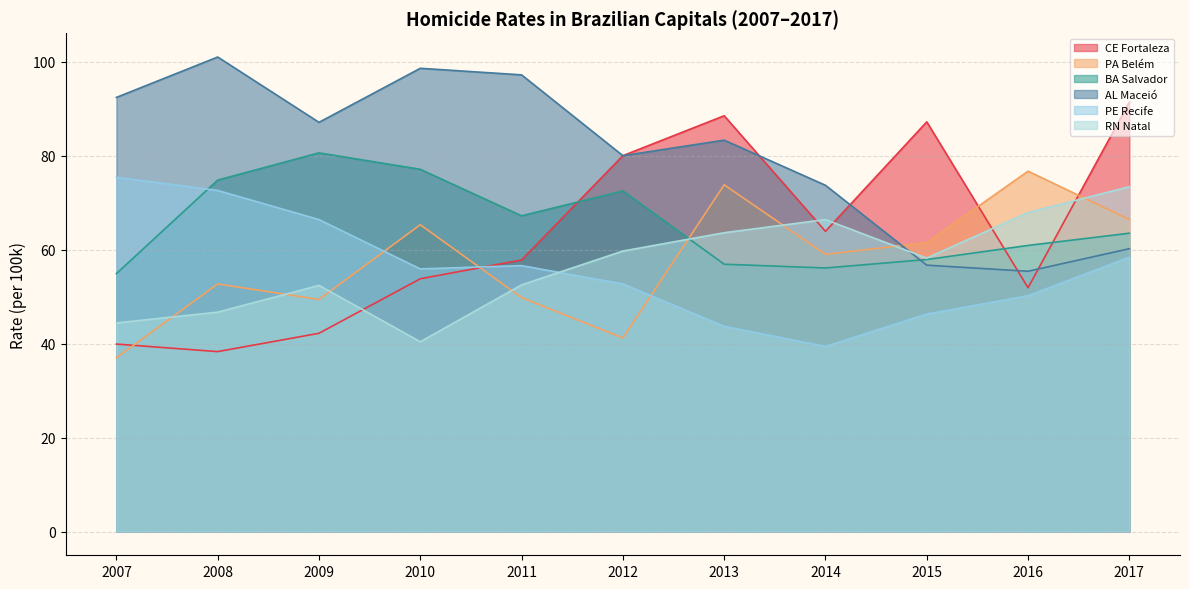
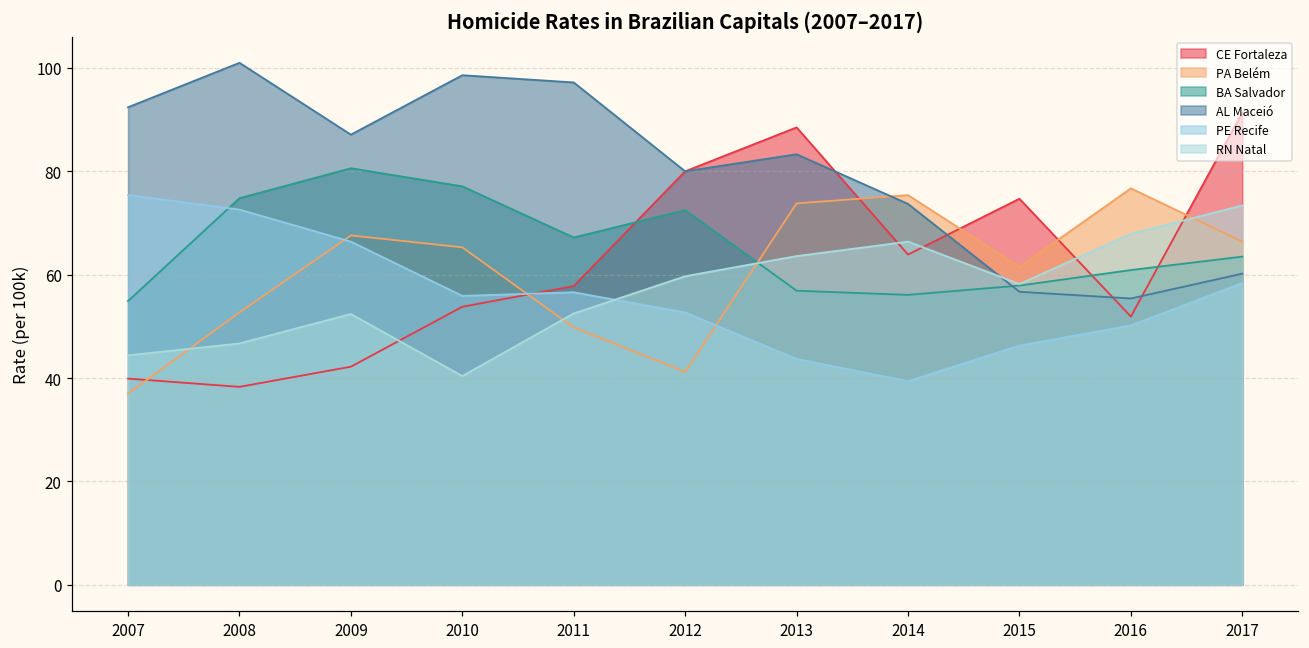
  {
    "CE Fortaleza": {
      "2007": 40,
      "2008": 38,
      "2009": 42,
      "2010": 54,
      "2011": 58,
      "2013": 89,
      "2014": 64,
-     "2015": 87,
+     "2015": 75,
      "2016": 52
    },
    "PA Belém": {
      "2007": 37,
      "2008": 53,
-     "2009": 49,
+     "2009": 68,
      "2010": 65,
      "2011": 50,
      "2012": 41,
      "2013": 74,
-     "2014": 59,
+     "2014": 75,
      "2015": 62,
      "2016": 77,
      "2017": 66
    }
  }
